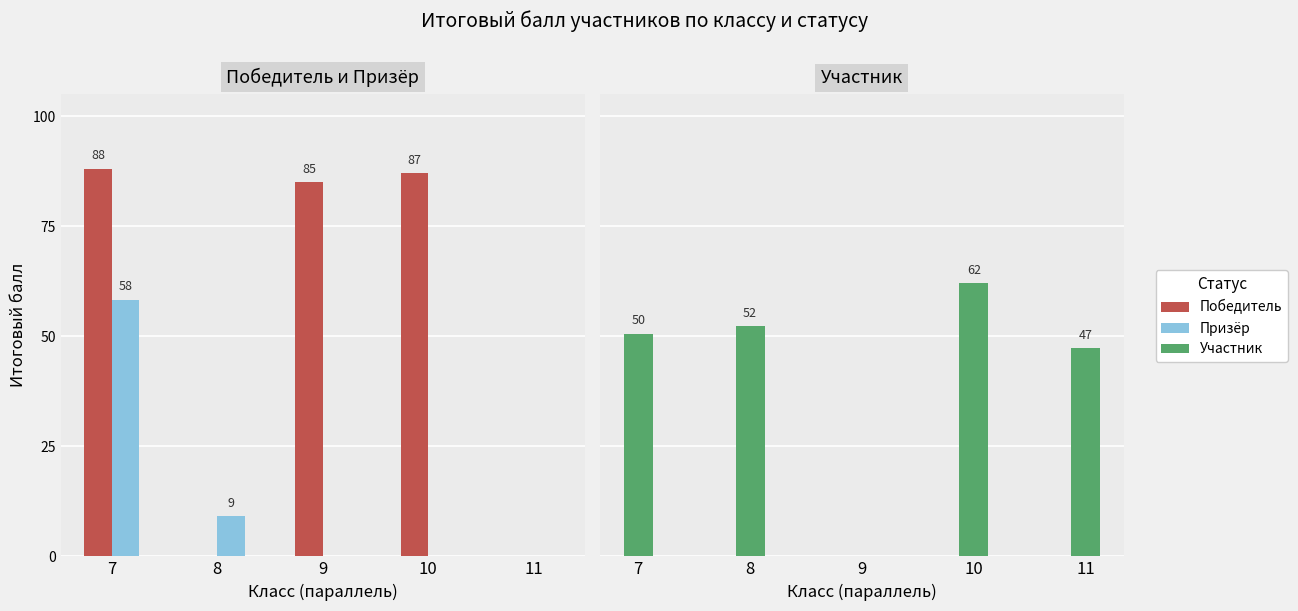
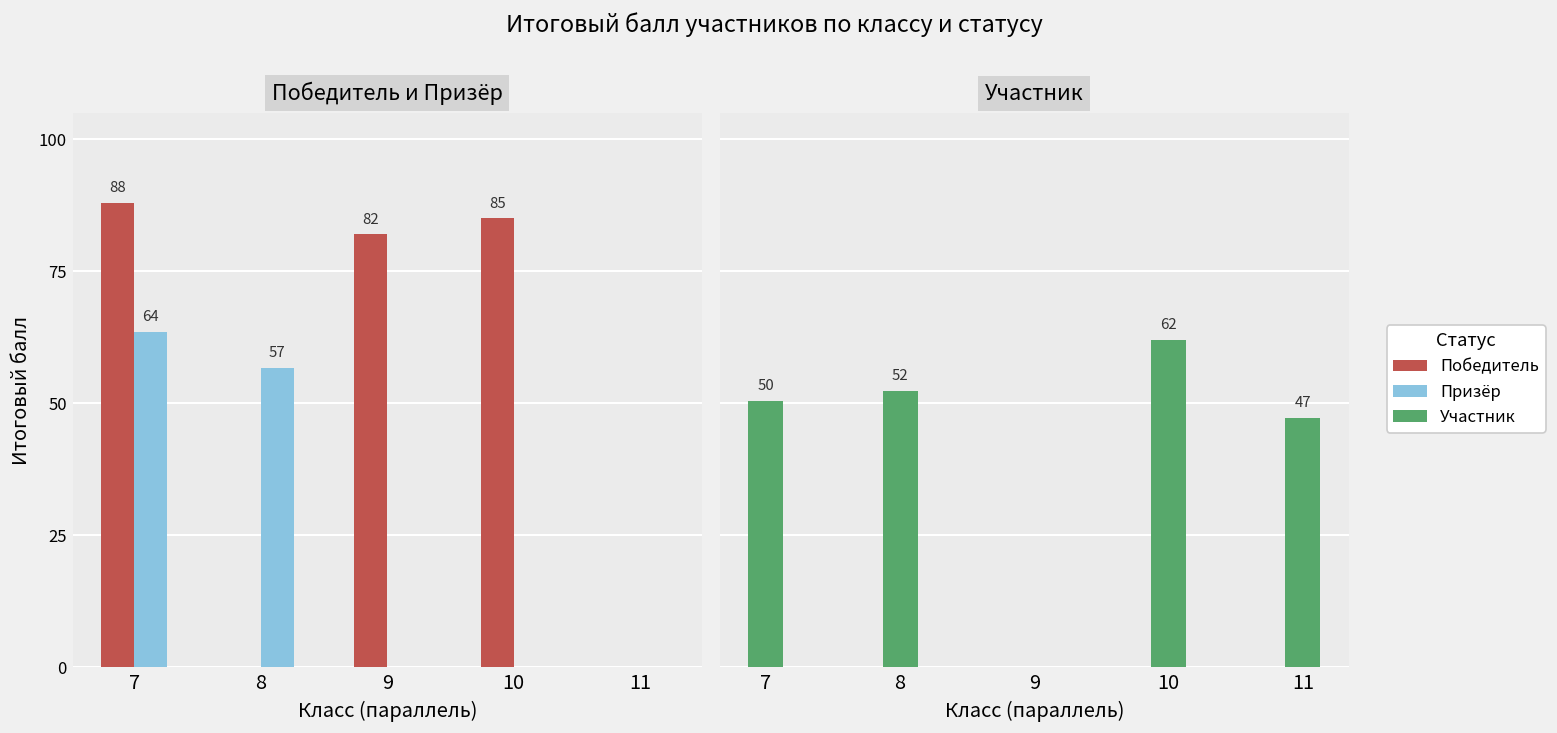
  {
    "Победитель и Призёр": {
      "Победитель": {
        "7": 88,
-       "9": 85,
-       "10": 87
+       "9": 82,
+       "10": 85
      },
      "Призёр": {
-       "7": 58,
-       "8": 9
+       "7": 64,
+       "8": 57
      }
    },
    "Участник": {
      "7": 50,
      "8": 52,
      "10": 62,
      "11": 47
    }
  }
